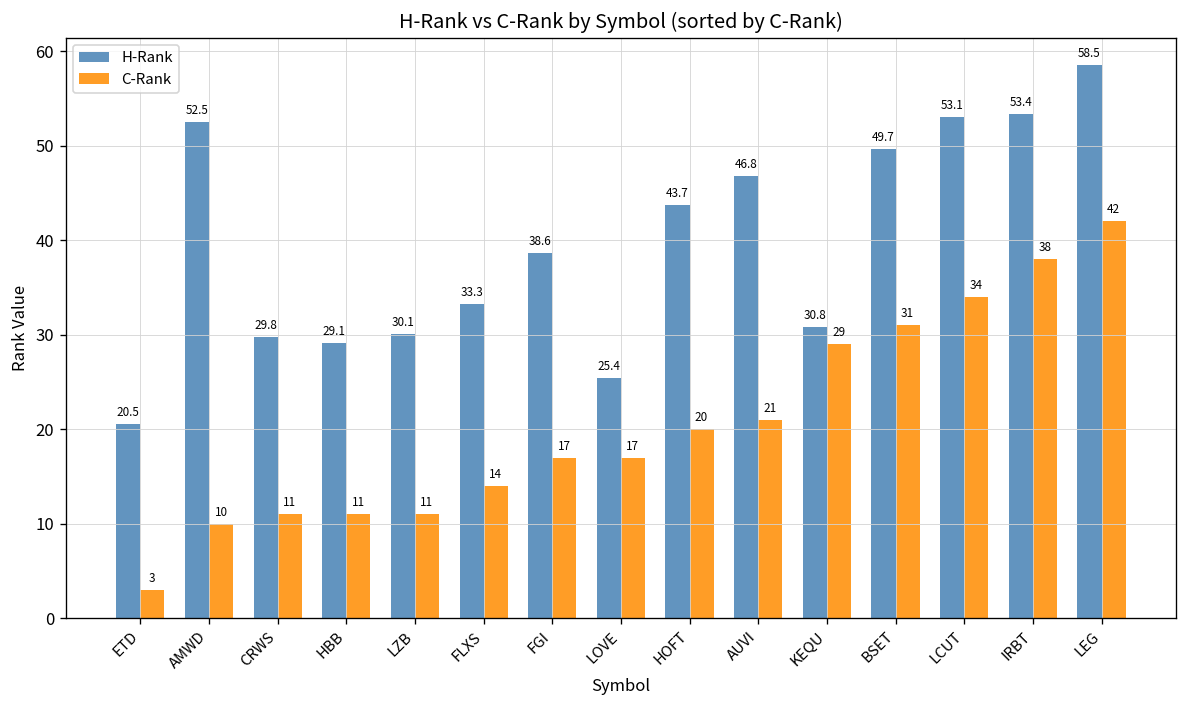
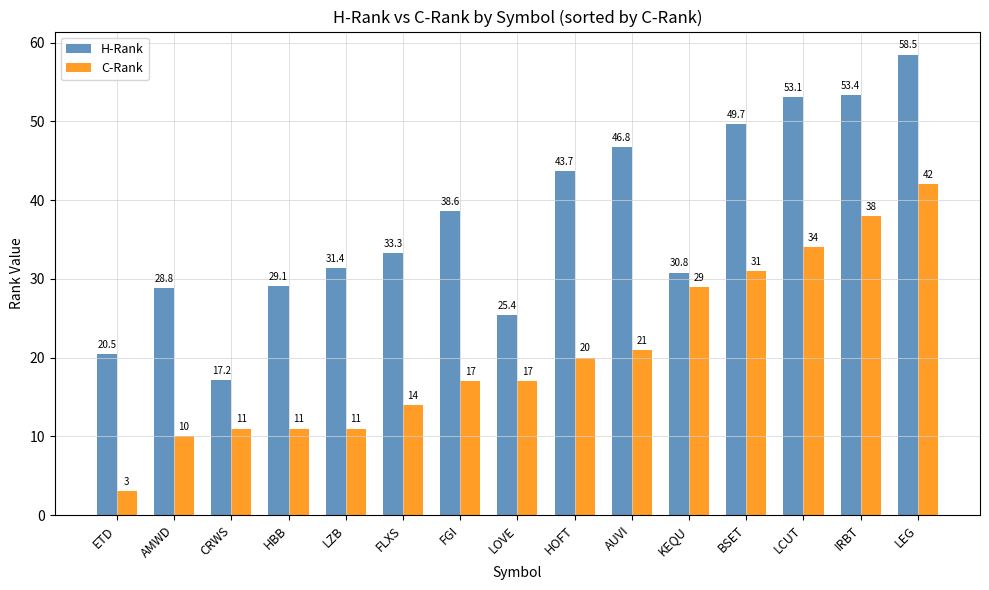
  {
    "H-Rank": {
      "ETD": 20.5,
-     "AMWD": 52.5,
-     "CRWS": 29.8,
+     "AMWD": 28.8,
+     "CRWS": 17.2,
      "HBB": 29.1,
-     "LZB": 30.1,
+     "LZB": 31.4,
      "FLXS": 33.3,
      "FGI": 38.6,
      "LOVE": 25.4,
      "HOFT": 43.7,
      "AUVI": 46.8,
      "KEQU": 30.8,
      "BSET": 49.7,
      "LCUT": 53.1,
      "IRBT": 53.4,
      "LEG": 58.5
    },
    "C-Rank": {
      "ETD": 3,
      "AMWD": 10,
      "CRWS": 11,
      "HBB": 11,
      "LZB": 11,
      "FLXS": 14,
      "FGI": 17,
      "LOVE": 17,
      "HOFT": 20,
      "AUVI": 21,
      "KEQU": 29,
      "BSET": 31,
      "LCUT": 34,
      "IRBT": 38,
      "LEG": 42
    }
  }
